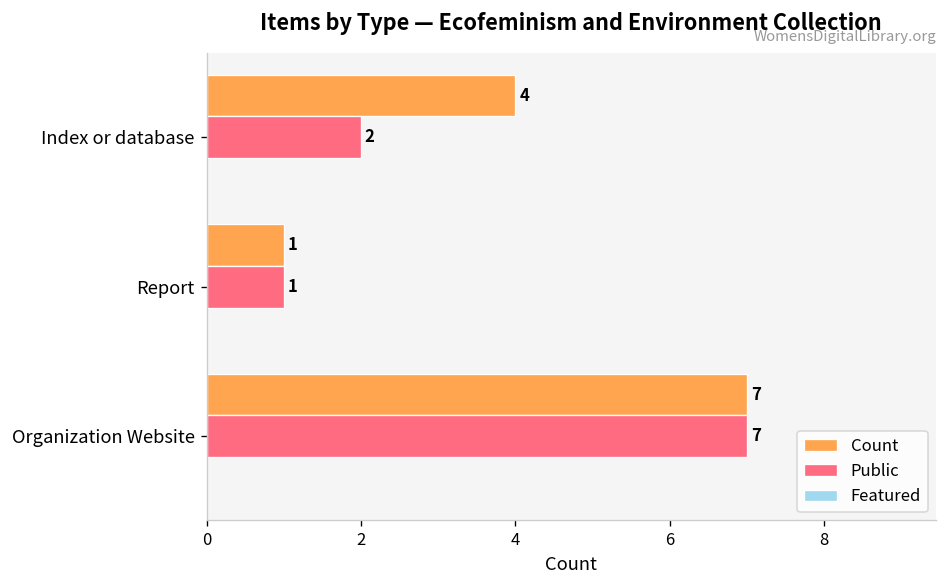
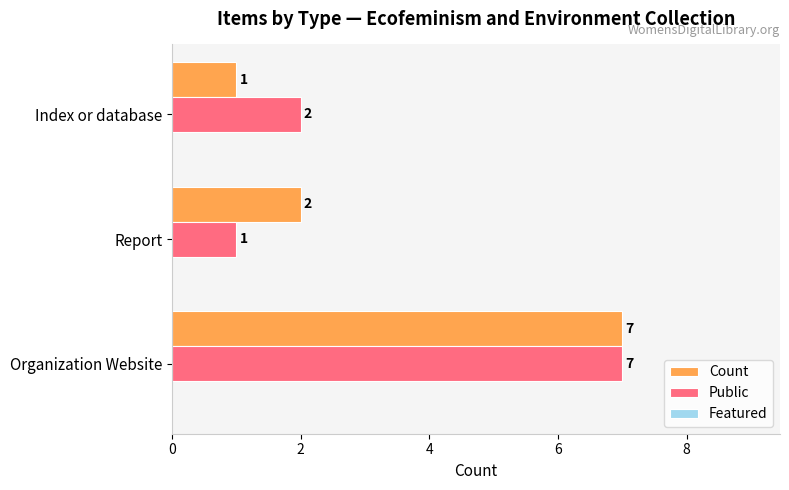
  {
    "Count": {
-     "Index or database": 4,
-     "Report": 1,
+     "Index or database": 1,
+     "Report": 2,
      "Organization Website": 7
    },
    "Public": {
      "Index or database": 2,
      "Report": 1,
      "Organization Website": 7
    },
    "Featured": {
      "Index or database": 0.0,
      "Report": 0.0,
      "Organization Website": 0.0
    }
  }
